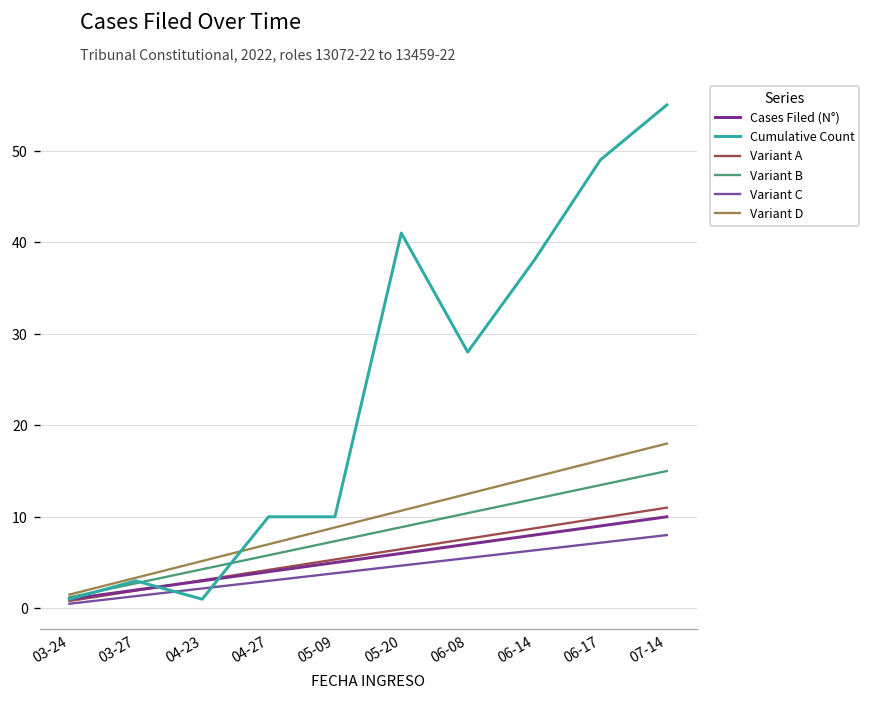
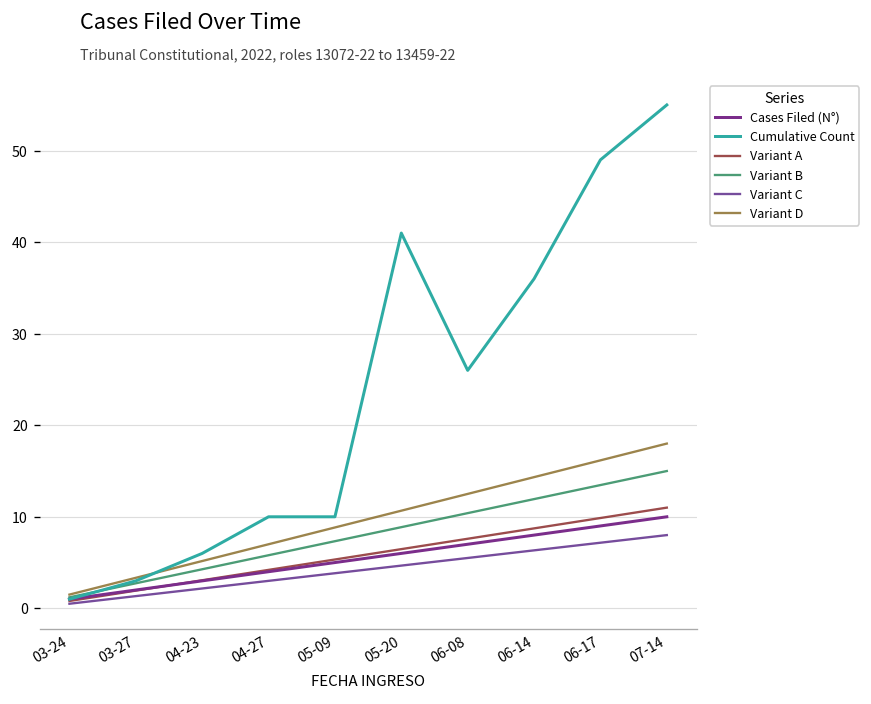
  {
    "Cumulative Count": {
-     "04-23": 1,
+     "04-23": 6,
      "04-27": 10,
      "05-09": 10,
      "05-20": 41,
-     "06-08": 28,
-     "06-14": 38,
+     "06-08": 26,
+     "06-14": 36,
      "06-17": 49,
      "07-14": 55
    },
    "Variant A": {
      "05-20": 6,
      "06-08": 8,
      "06-14": 9,
      "06-17": 10,
      "07-14": 11
    },
    "Variant B": {
      "04-23": 4,
      "04-27": 6,
      "05-09": 7,
      "05-20": 9,
      "06-08": 10,
      "06-14": 12,
      "06-17": 13,
      "07-14": 15
    },
    "Variant D": {
      "03-27": 3,
      "04-23": 5,
      "04-27": 7,
      "05-09": 9,
      "05-20": 11,
      "06-08": 13,
      "06-14": 14,
      "06-17": 16,
      "07-14": 18
    }
  }
